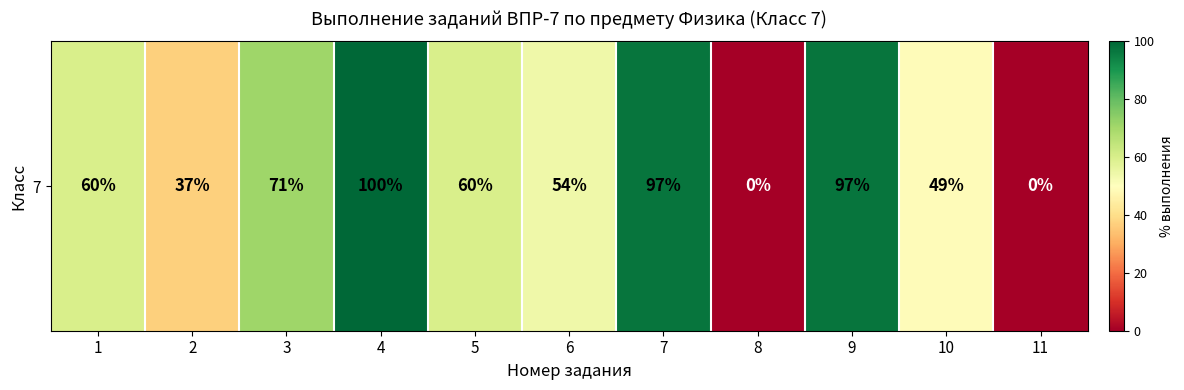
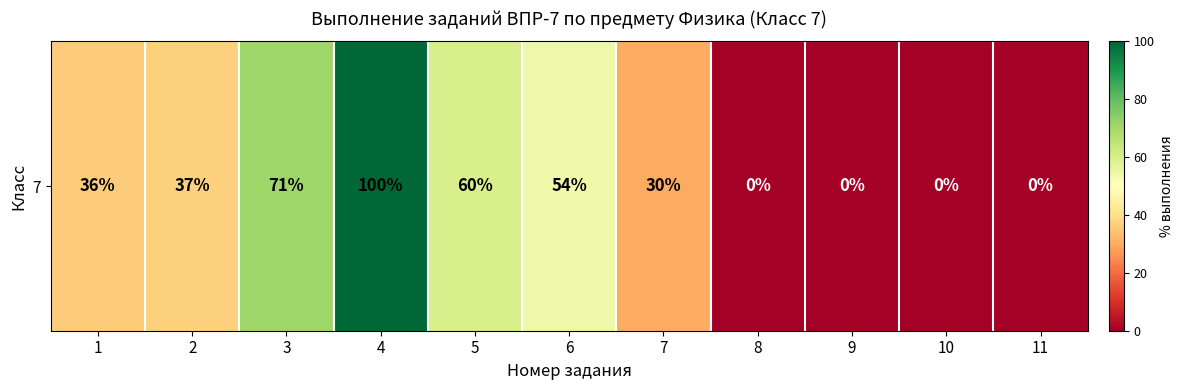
  {
    "7": {
-     "1": "60%",
+     "1": "36%",
      "2": "37%",
      "3": "71%",
      "4": "100%",
      "5": "60%",
      "6": "54%",
-     "7": "97%",
+     "7": "30%",
      "8": "0%",
-     "9": "97%",
-     "10": "49%",
+     "9": "0%",
+     "10": "0%",
      "11": "0%"
    }
  }
